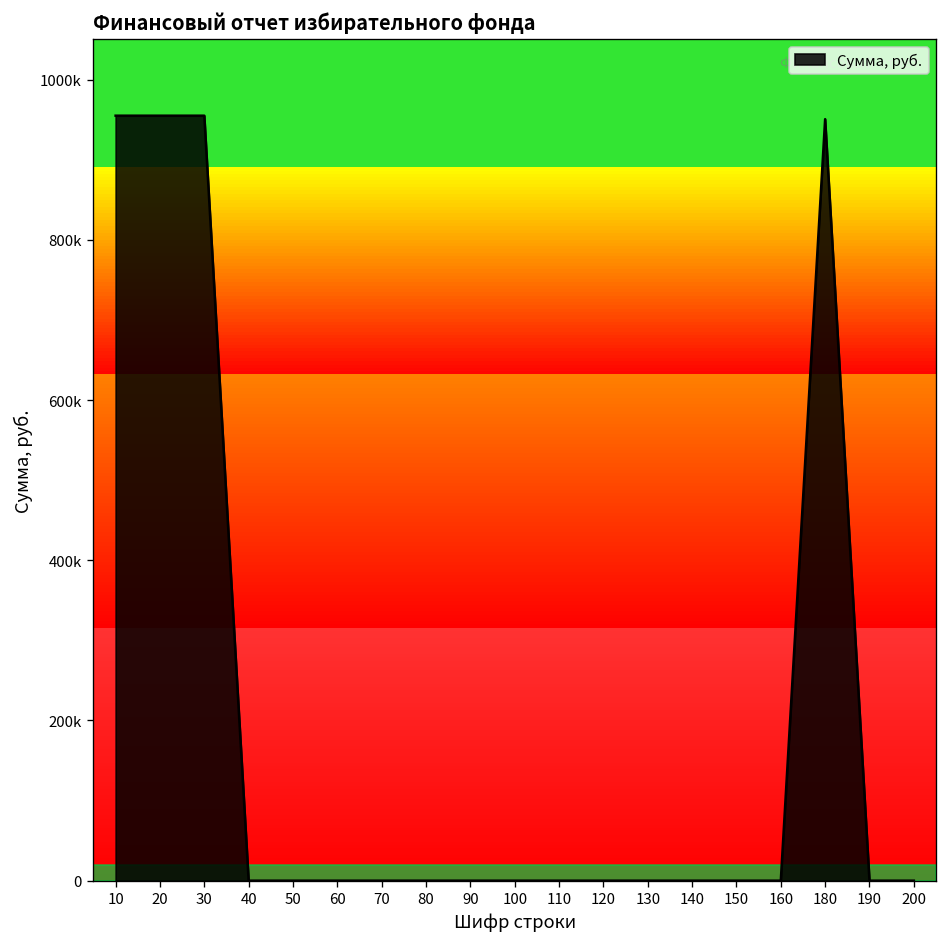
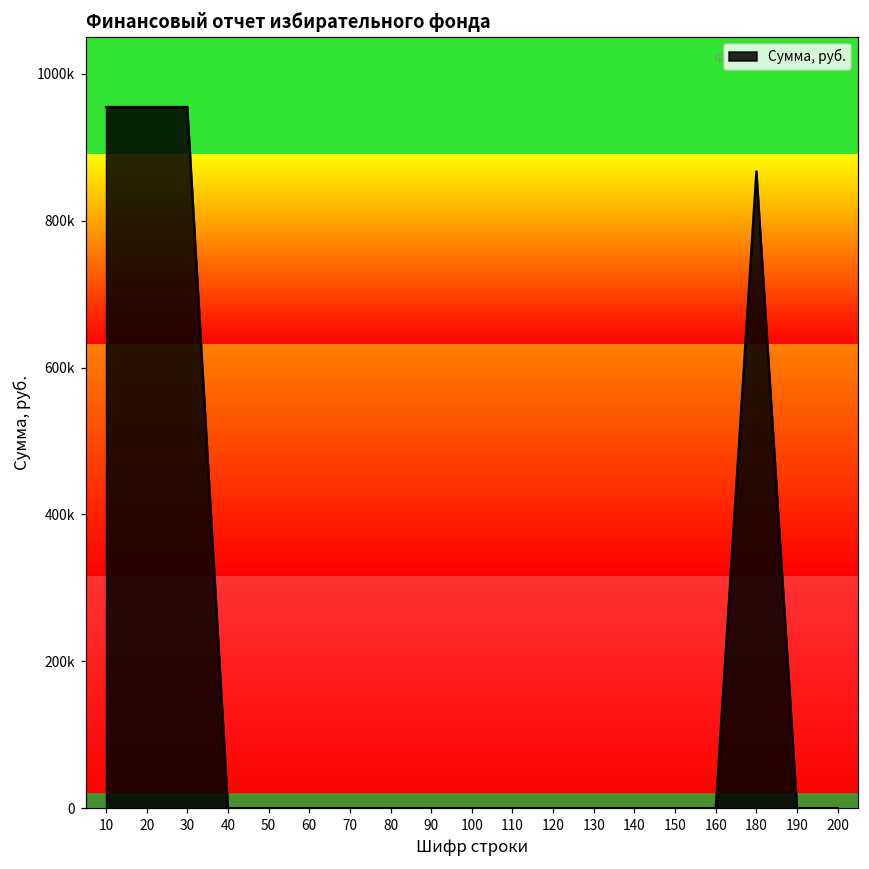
  {
    "10": 960000,
    "20": 960000,
    "30": 960000,
-   "180": 950000
+   "180": 870000
  }
